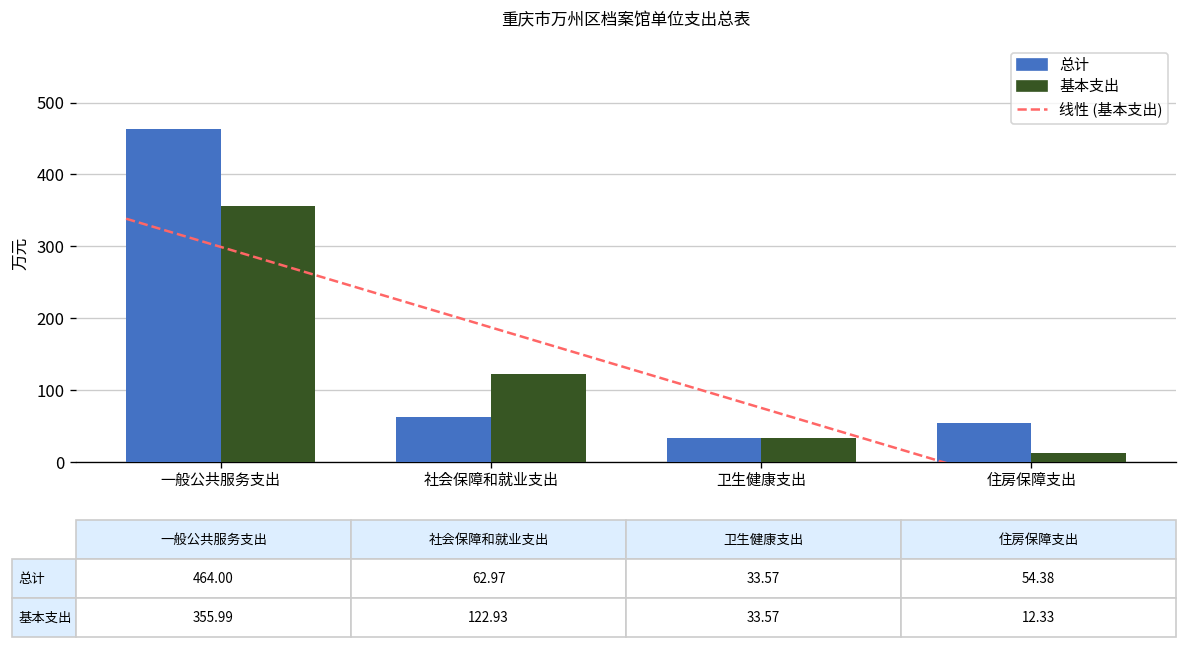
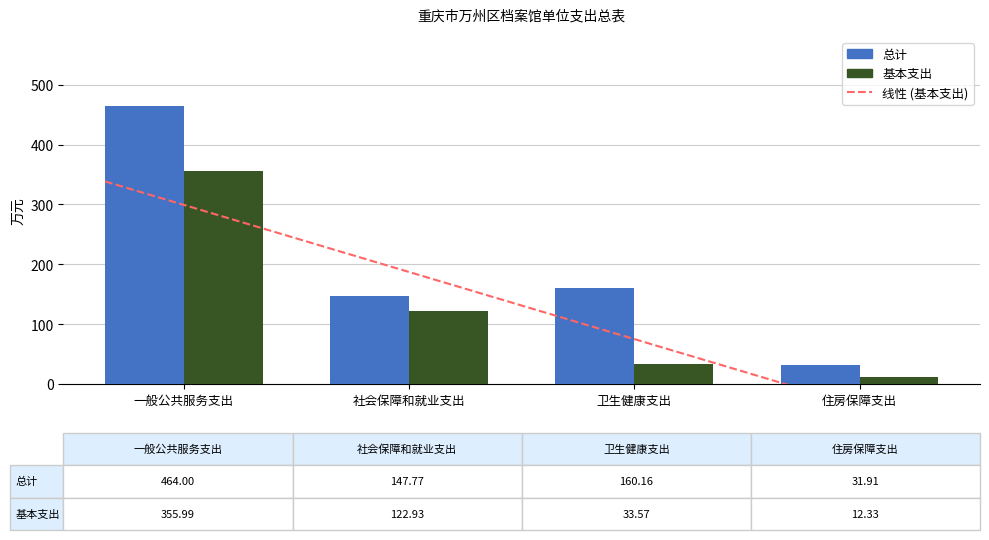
  {
    "总计": {
-     "社会保障和就业支出": 62.97,
-     "卫生健康支出": 33.57,
-     "住房保障支出": 54.38
+     "社会保障和就业支出": 147.77,
+     "卫生健康支出": 160.16,
+     "住房保障支出": 31.91
    },
    "基本支出": {
      "一般公共服务支出": 360,
      "社会保障和就业支出": 120,
      "卫生健康支出": 30,
      "住房保障支出": 10
    }
  }
